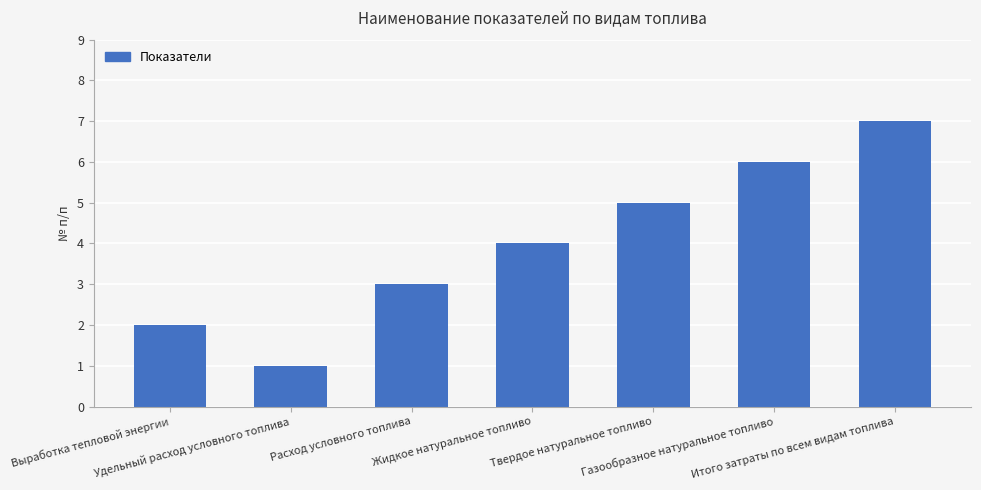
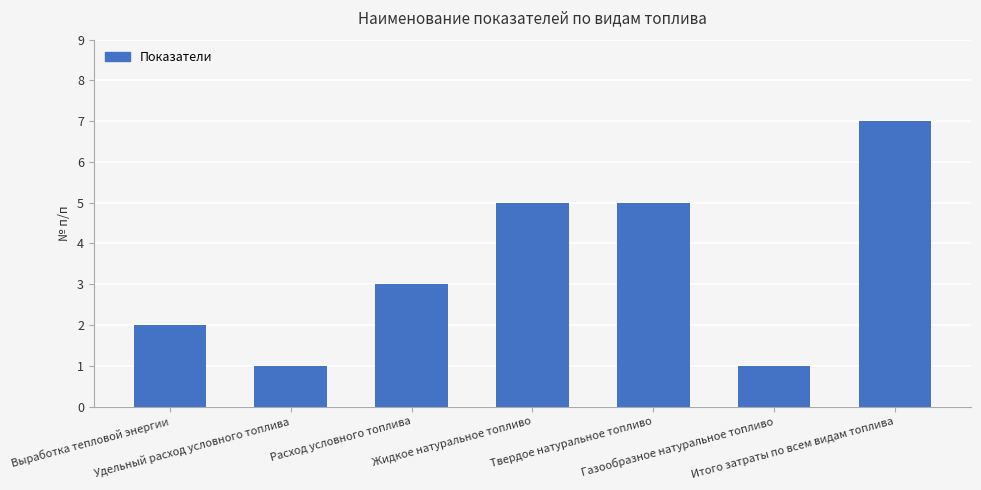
  {
    "Выработка тепловой энергии": 2,
    "Удельный расход условного топлива": 1,
    "Расход условного топлива": 3,
-   "Жидкое натуральное топливо": 4,
+   "Жидкое натуральное топливо": 5,
    "Твердое натуральное топливо": 5,
-   "Газообразное натуральное топливо": 6,
+   "Газообразное натуральное топливо": 1,
    "Итого затраты по всем видам топлива": 7
  }
